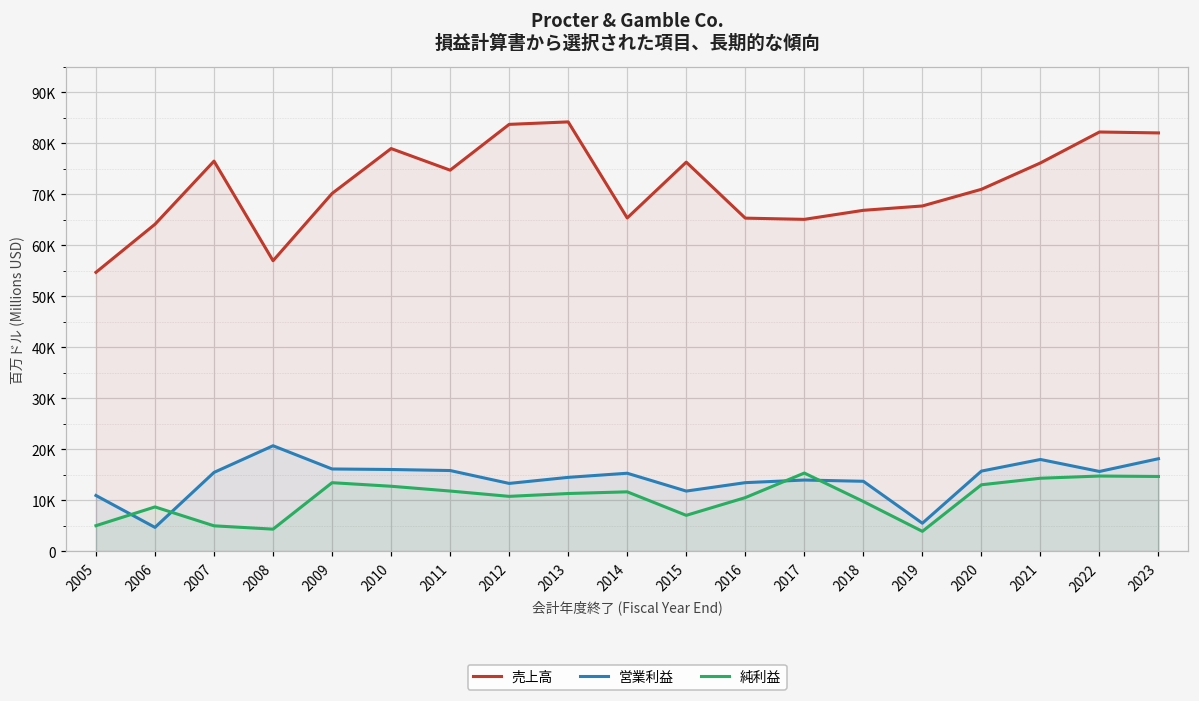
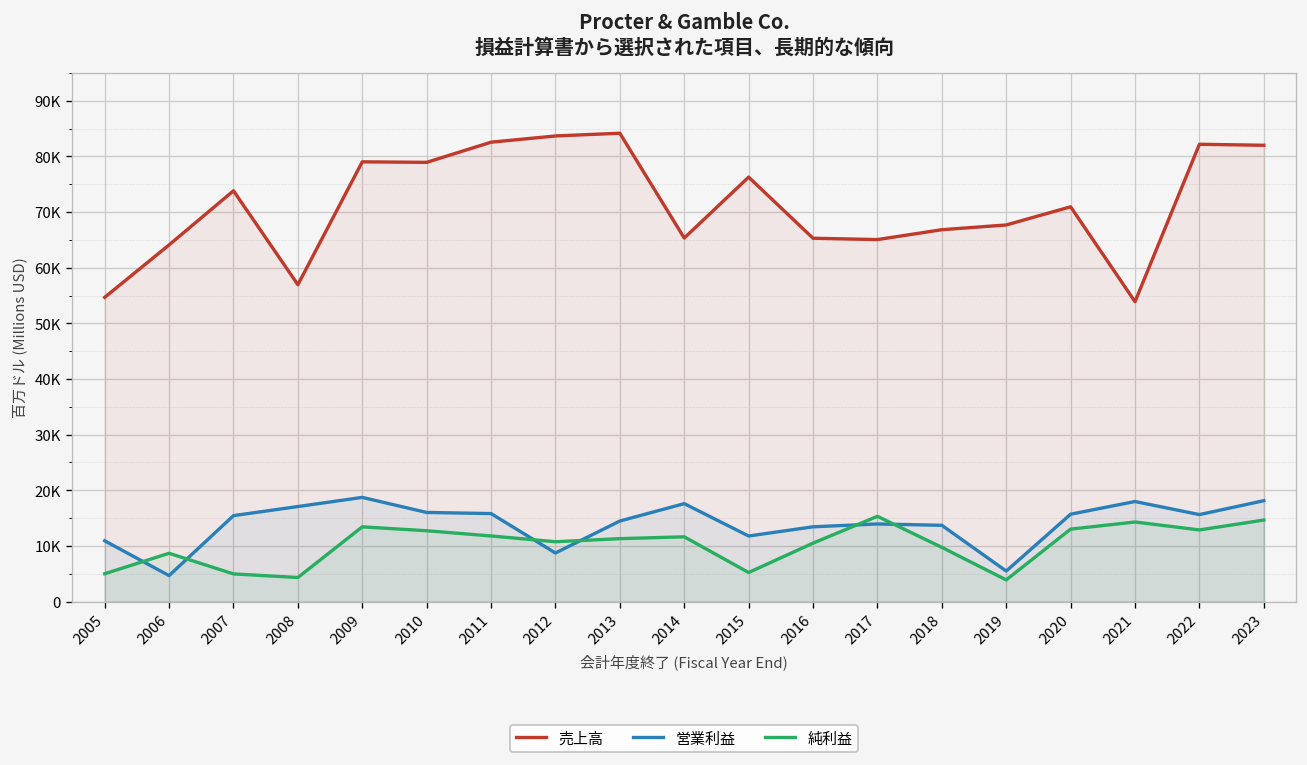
  {
    "売上高": {
      "2005": 55000,
      "2006": 64000,
-     "2007": 76000,
+     "2007": 74000,
      "2008": 57000,
-     "2009": 70000,
+     "2009": 79000,
      "2010": 79000,
-     "2011": 75000,
+     "2011": 83000,
      "2012": 84000,
      "2013": 84000,
      "2014": 65000,
      "2015": 76000,
      "2016": 65000,
      "2017": 65000,
      "2018": 67000,
      "2019": 68000,
      "2020": 71000,
-     "2021": 76000,
+     "2021": 54000,
      "2022": 82000,
      "2023": 82000
    },
    "営業利益": {
      "2005": 11000,
      "2006": 5000,
      "2007": 15000,
-     "2008": 21000,
-     "2009": 16000,
+     "2008": 17000,
+     "2009": 19000,
      "2010": 16000,
      "2011": 16000,
-     "2012": 13000,
+     "2012": 9000,
      "2013": 14000,
-     "2014": 15000,
+     "2014": 18000,
      "2015": 12000,
      "2016": 13000,
      "2017": 14000,
      "2018": 14000,
      "2019": 5000,
      "2020": 16000,
      "2021": 18000,
      "2022": 16000,
      "2023": 18000
    },
    "純利益": {
      "2005": 5000,
      "2006": 9000,
      "2007": 5000,
      "2008": 4000,
      "2009": 13000,
      "2010": 13000,
      "2011": 12000,
      "2012": 11000,
      "2013": 11000,
      "2014": 12000,
-     "2015": 7000,
+     "2015": 5000,
      "2016": 11000,
      "2017": 15000,
      "2018": 10000,
      "2019": 4000,
      "2020": 13000,
      "2021": 14000,
-     "2022": 15000,
+     "2022": 13000,
      "2023": 15000
    }
  }
